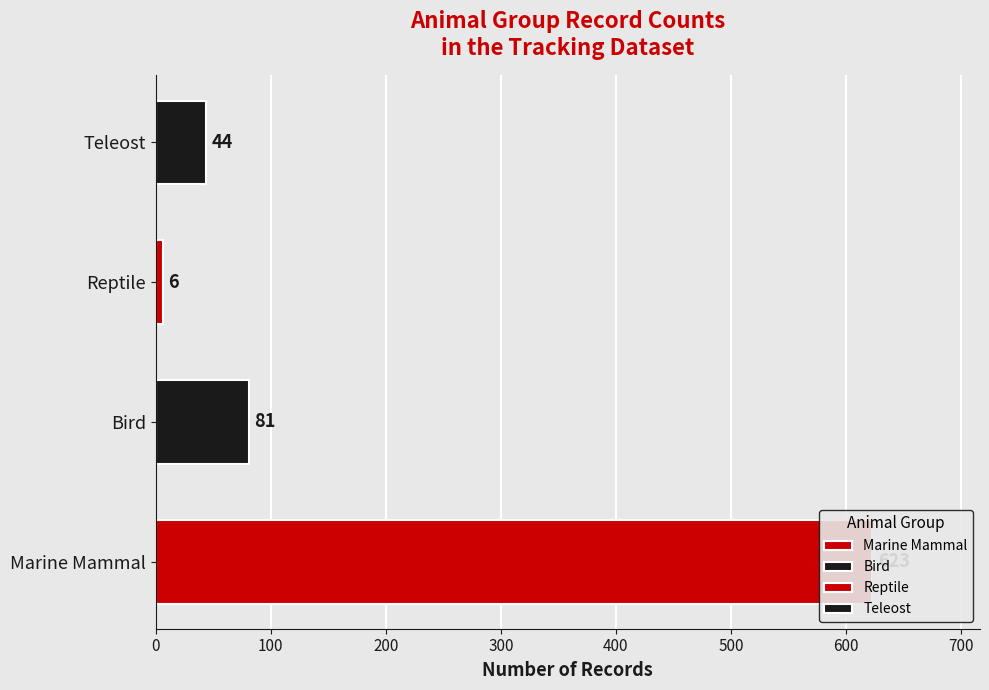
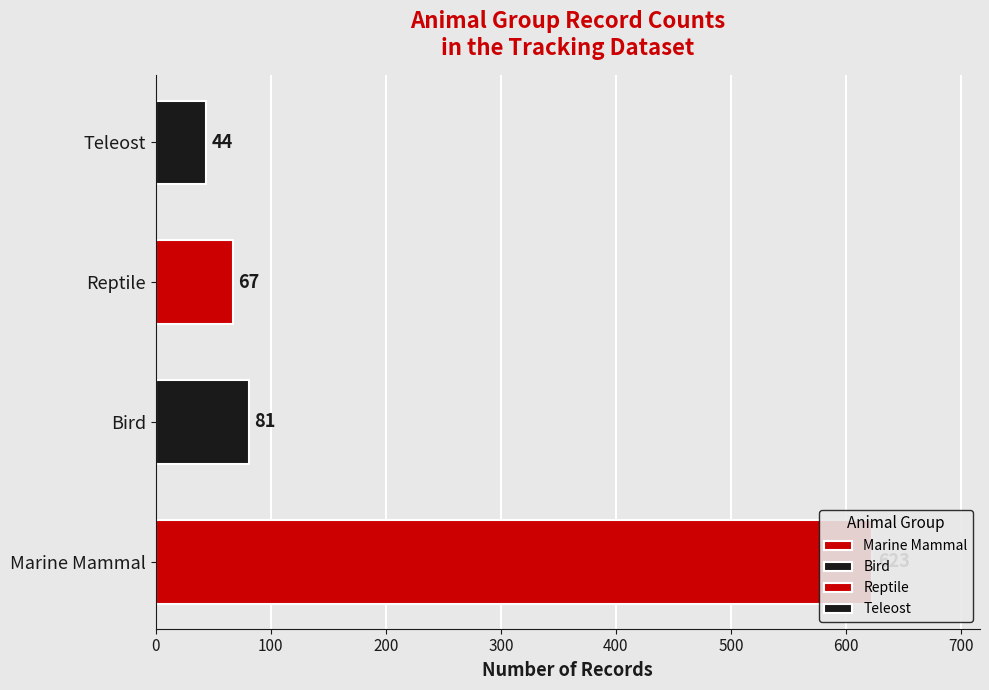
  {
    "Teleost": 44,
-   "Reptile": 6,
+   "Reptile": 67,
    "Bird": 81
  }
